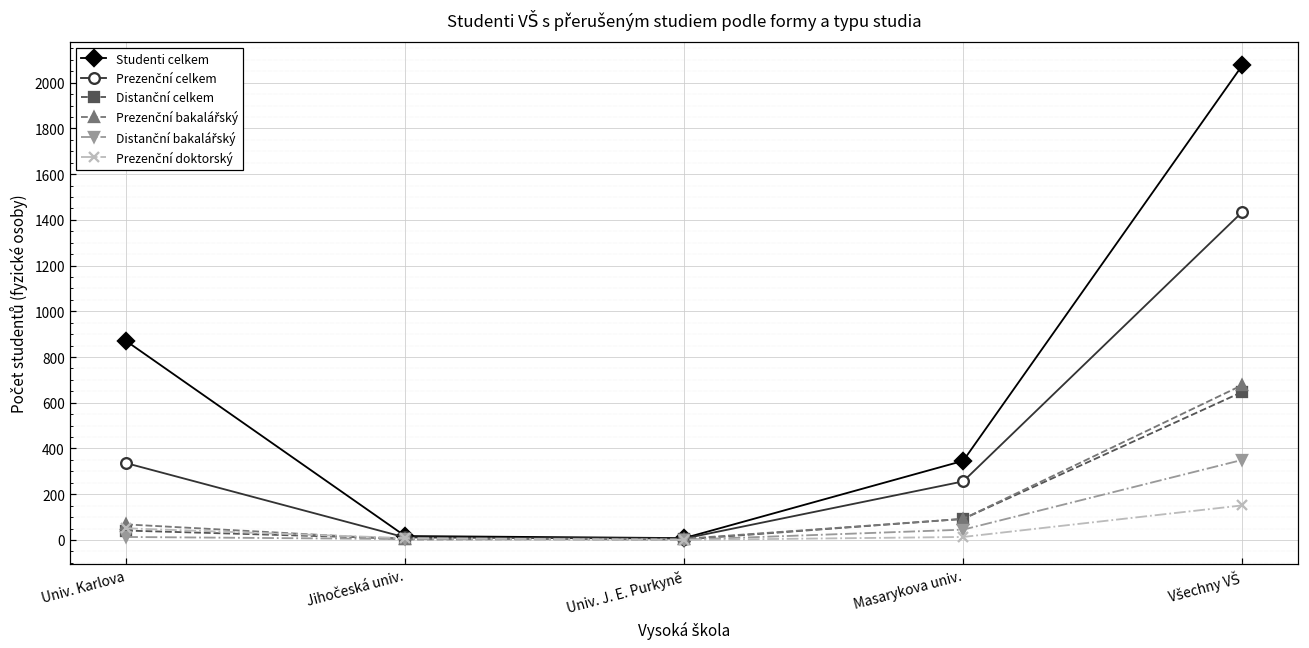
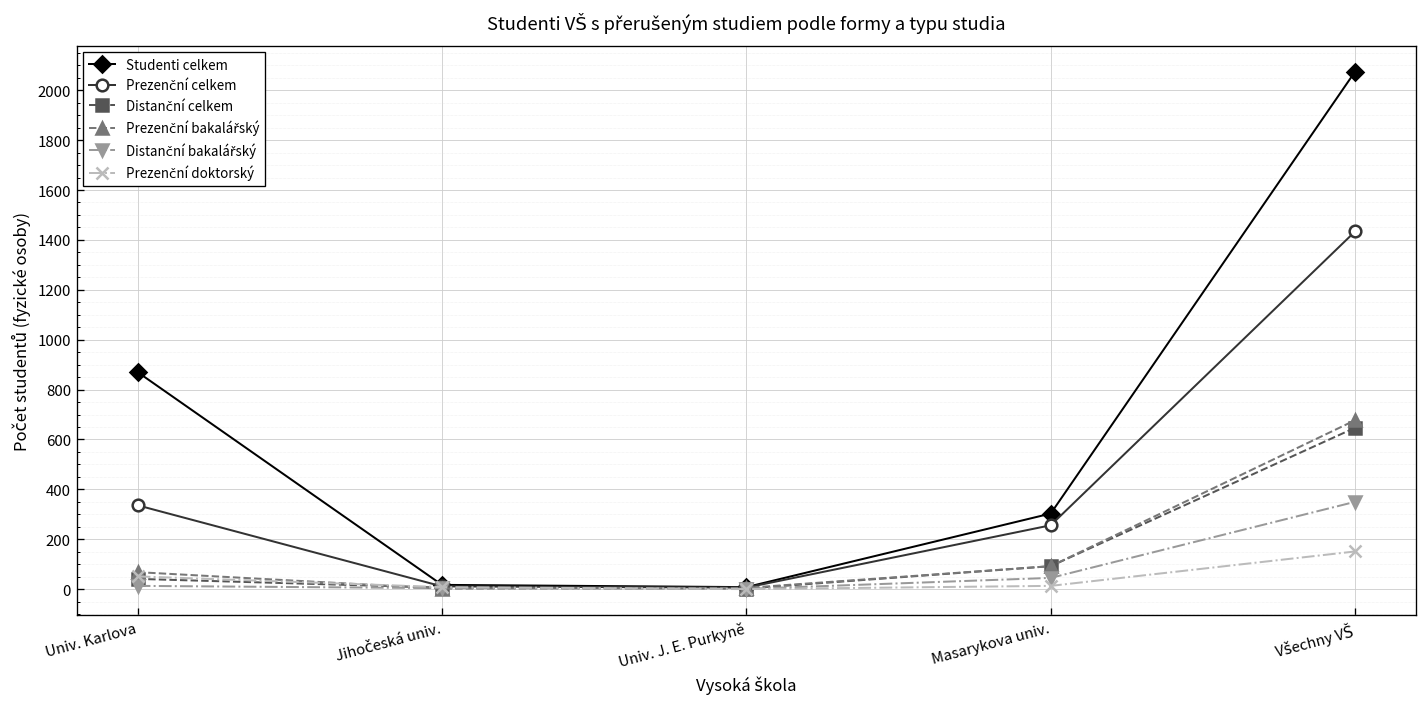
  {
    "Studenti celkem": {
      "Univ. Karlova": 870,
-     "Masarykova univ.": 350,
+     "Masarykova univ.": 300,
      "Všechny VŠ": 2080
    }
  }
